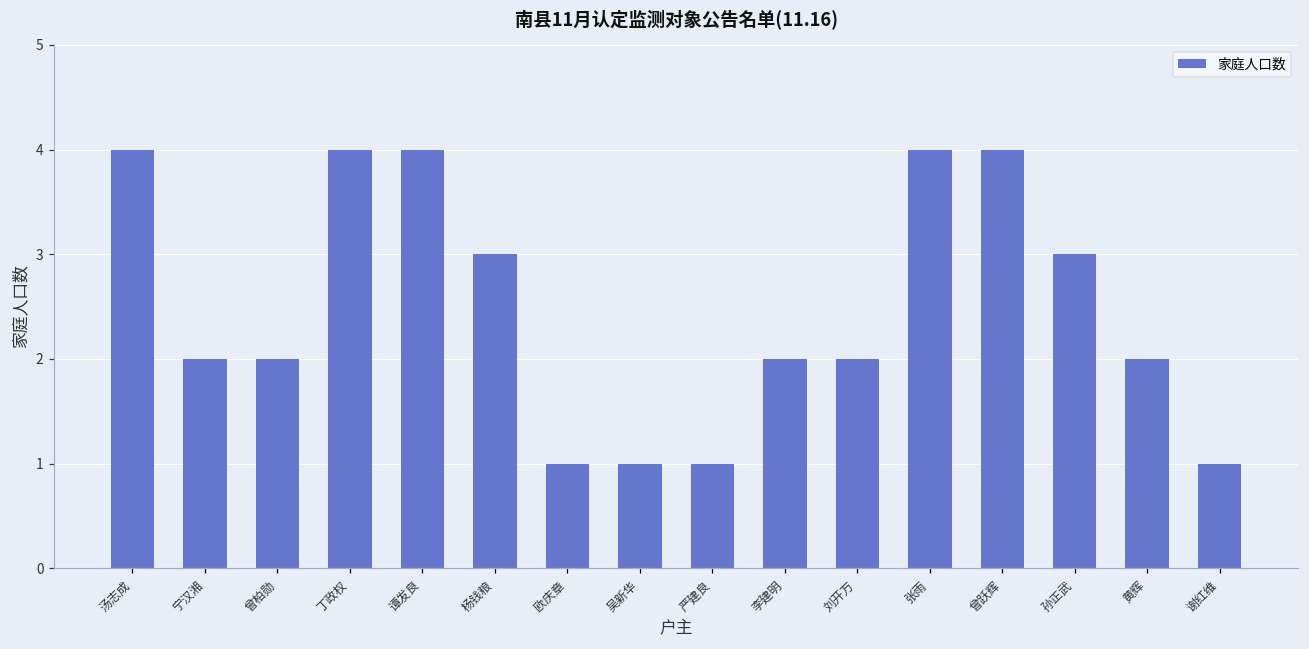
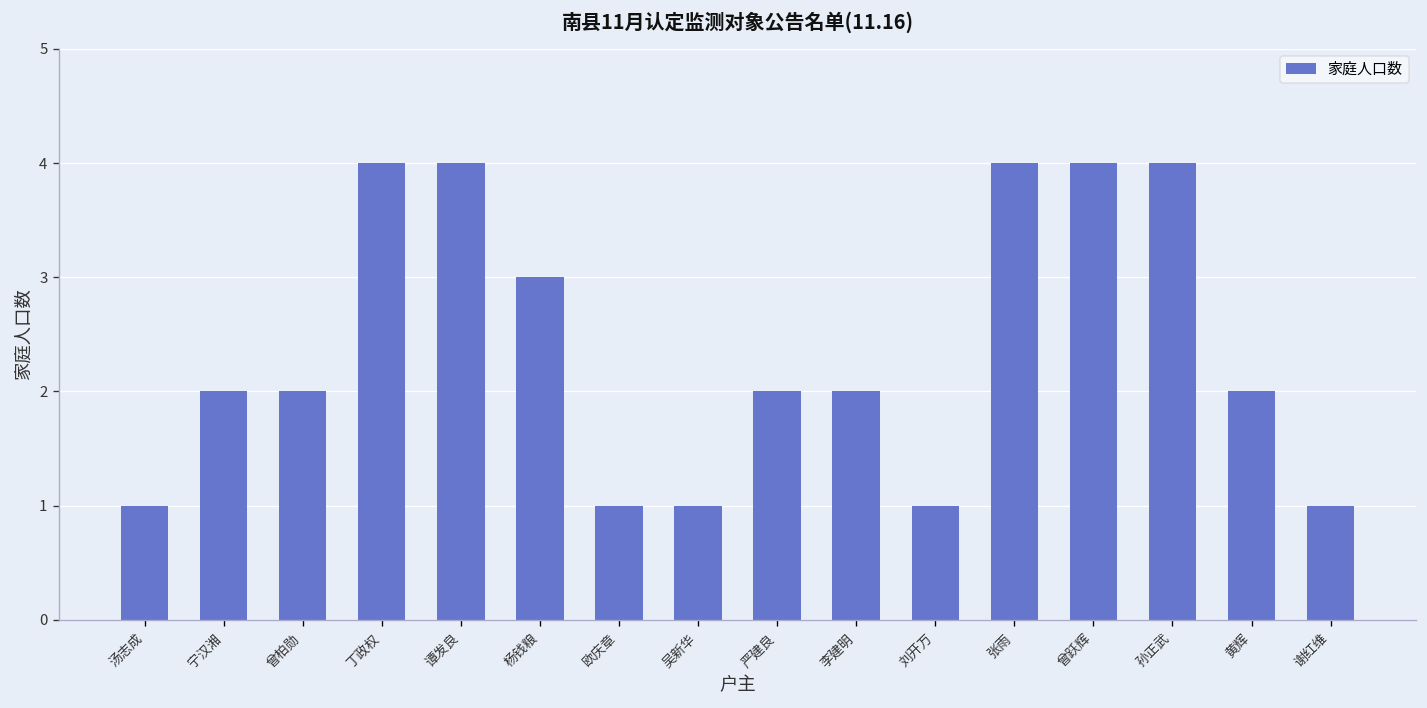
  {
-   "汤志成": 4,
+   "汤志成": 1,
    "宁汉湘": 2,
    "曾柏勋": 2,
    "丁政权": 4,
    "谭发良": 4,
    "杨钱粮": 3,
    "欧庆章": 1,
    "吴新华": 1,
-   "严建良": 1,
+   "严建良": 2,
    "李建明": 2,
-   "刘开万": 2,
+   "刘开万": 1,
    "张雨": 4,
    "曾跃辉": 4,
-   "孙正武": 3,
+   "孙正武": 4,
    "黄辉": 2,
    "谢红维": 1
  }
